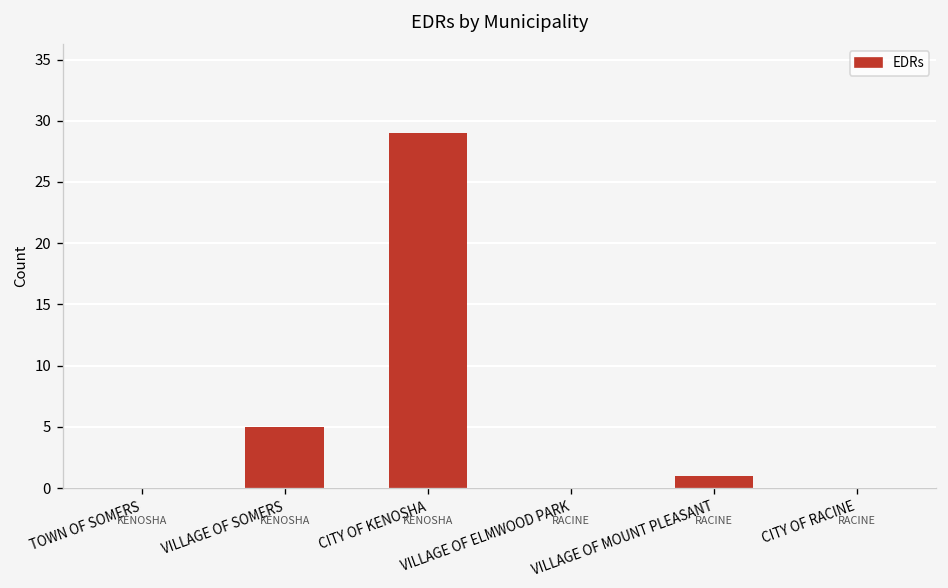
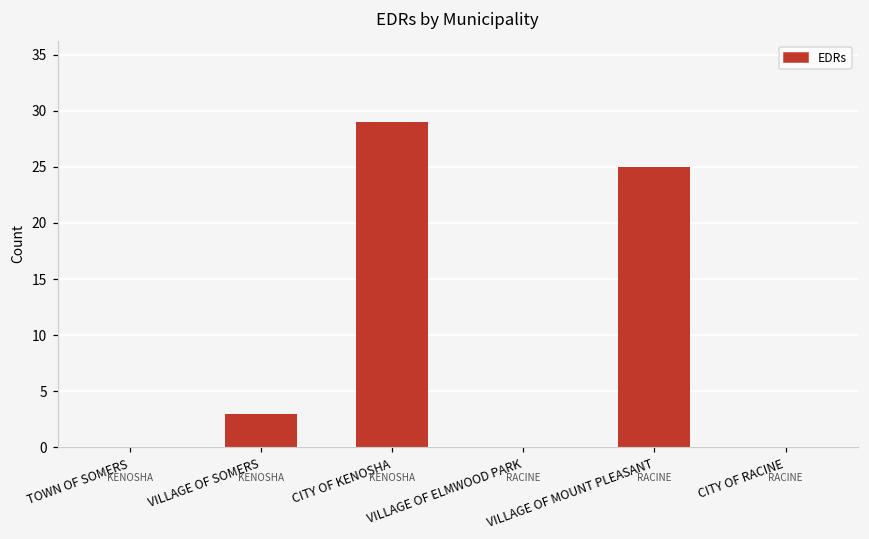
  {
    "TOWN OF SOMERS": 0,
-   "VILLAGE OF SOMERS": 5,
+   "VILLAGE OF SOMERS": 3,
    "CITY OF KENOSHA": 29,
    "VILLAGE OF ELMWOOD PARK": 0,
-   "VILLAGE OF MOUNT PLEASANT": 1,
+   "VILLAGE OF MOUNT PLEASANT": 25,
    "CITY OF RACINE": 0
  }
